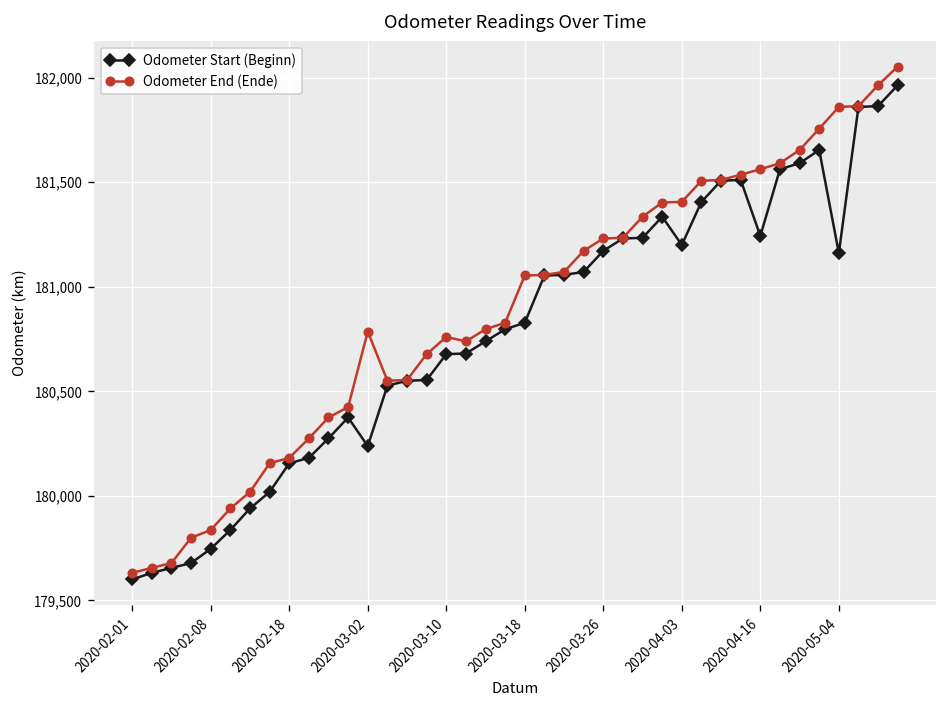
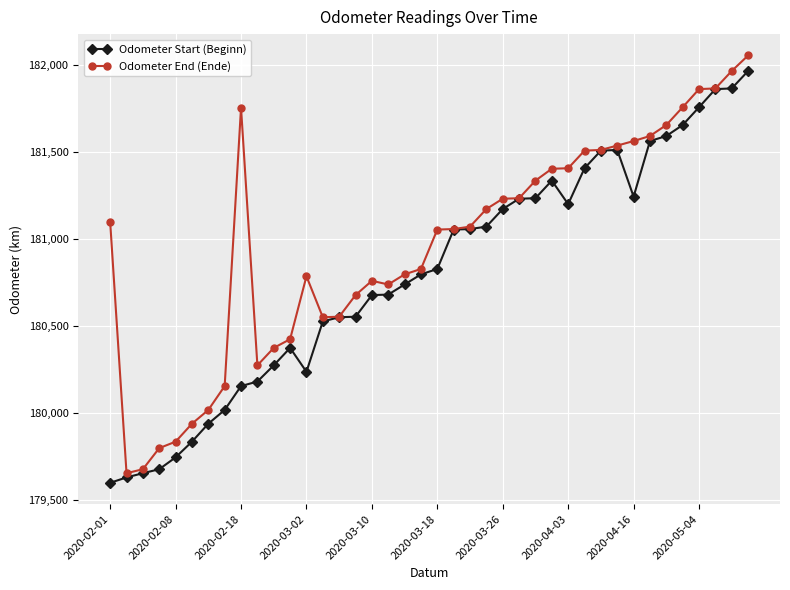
  {
    "Odometer Start (Beginn)": {
      "2020-02-01": "179,600",
      "2020-02-08": "179,750",
      "2020-02-18": "180,160",
      "2020-03-02": "180,240",
      "2020-03-10": "180,680",
      "2020-03-26": "181,170",
      "2020-04-03": "181,200",
      "2020-04-16": "181,240",
-     "2020-05-04": "181,160"
+     "2020-05-04": "181,760"
    },
    "Odometer End (Ende)": {
-     "2020-02-01": "179,630",
+     "2020-02-01": "181,100",
      "2020-02-08": "179,840",
-     "2020-02-18": "180,180",
+     "2020-02-18": "181,750",
      "2020-03-02": "180,790",
      "2020-03-10": "180,760",
      "2020-03-26": "181,230",
      "2020-04-03": "181,410",
      "2020-04-16": "181,560",
      "2020-05-04": "181,860"
    }
  }
